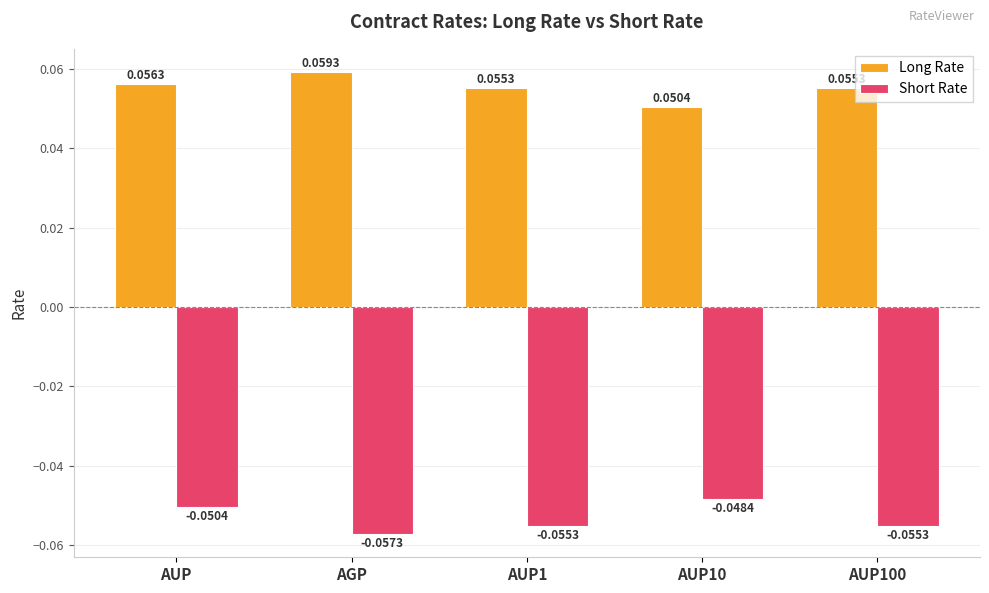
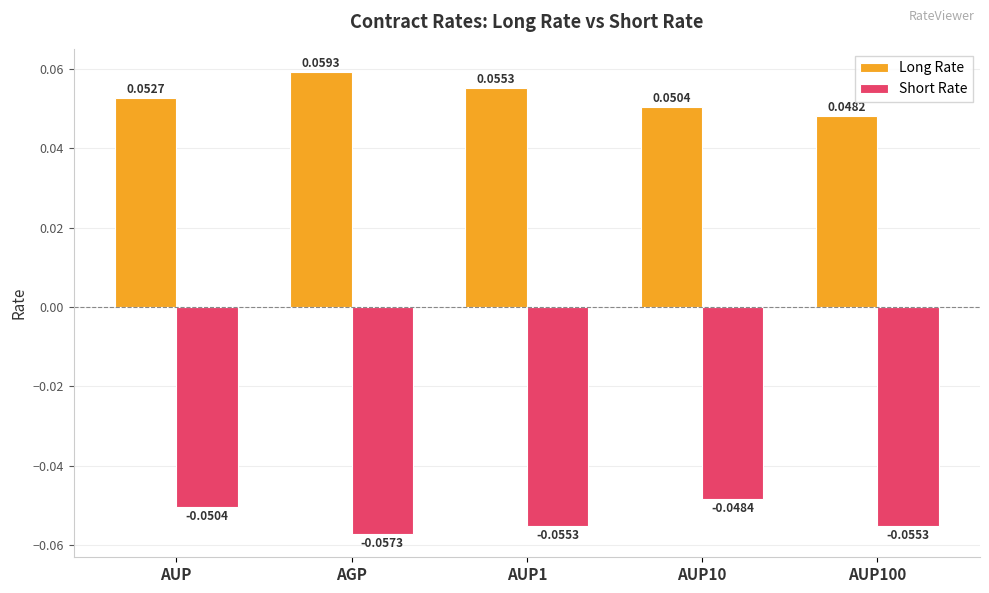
  {
    "Long Rate": {
-     "AUP": 0.0563,
+     "AUP": 0.0527,
      "AGP": 0.0593,
      "AUP1": 0.0553,
      "AUP10": 0.0504,
-     "AUP100": 0.055
+     "AUP100": 0.048
    },
    "Short Rate": {
      "AUP": -0.0504,
      "AGP": -0.0573,
      "AUP1": -0.0553,
      "AUP10": -0.0484,
      "AUP100": -0.0553
    }
  }
